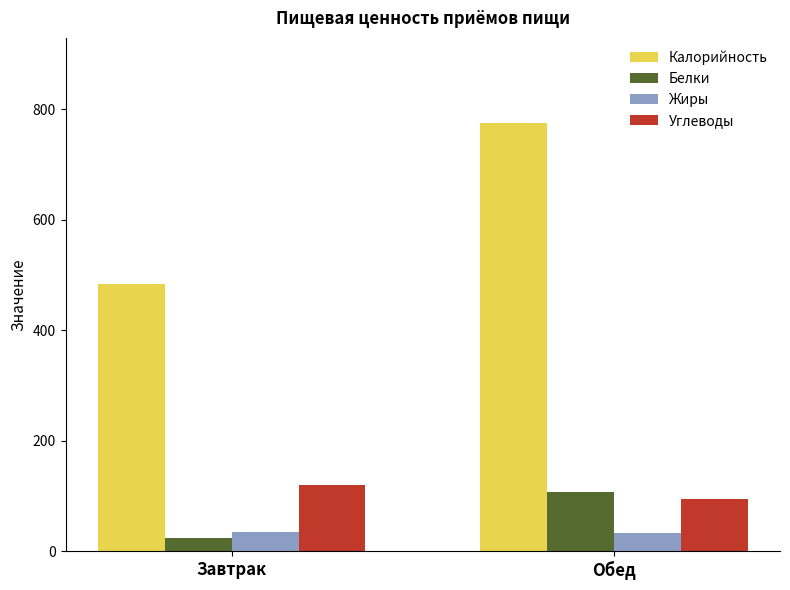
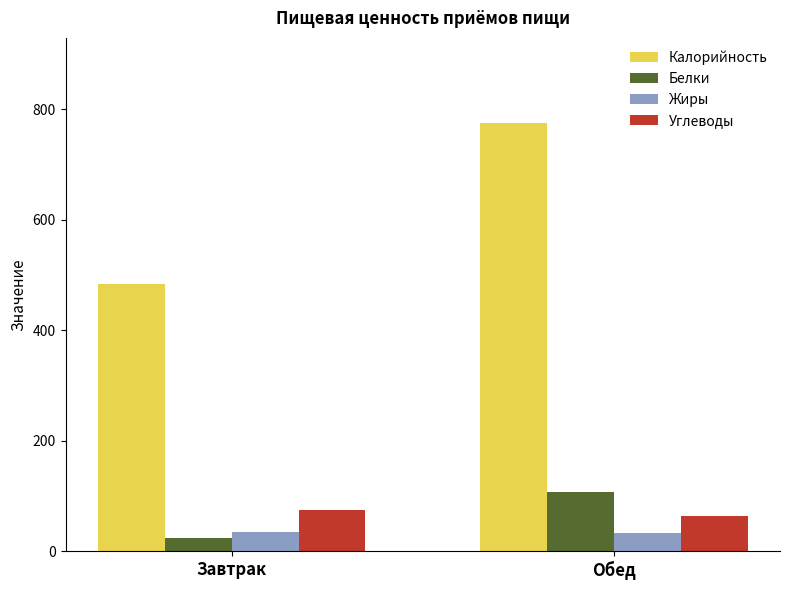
  {
    "Калорийность": {
      "Завтрак": 480,
      "Обед": 770
    },
    "Белки": {
      "Завтрак": 20,
      "Обед": 110
    },
    "Жиры": {
      "Завтрак": 40,
      "Обед": 30
    },
    "Углеводы": {
-     "Завтрак": 120,
-     "Обед": 100
+     "Завтрак": 70,
+     "Обед": 60
    }
  }
